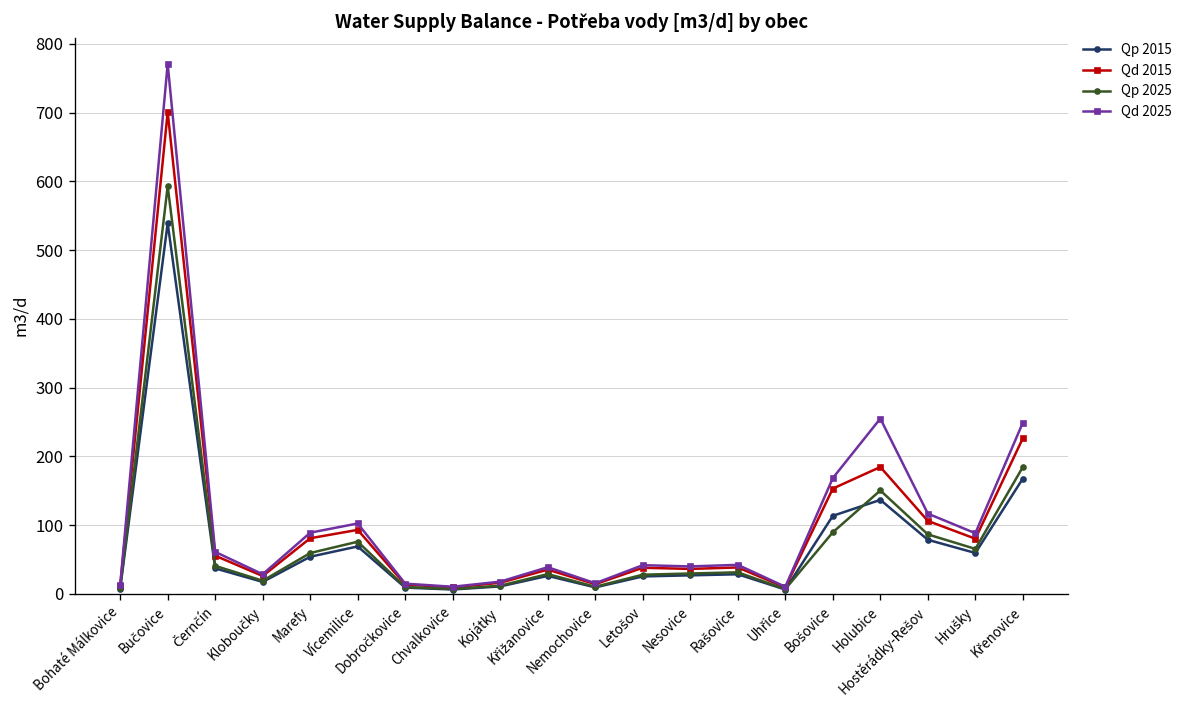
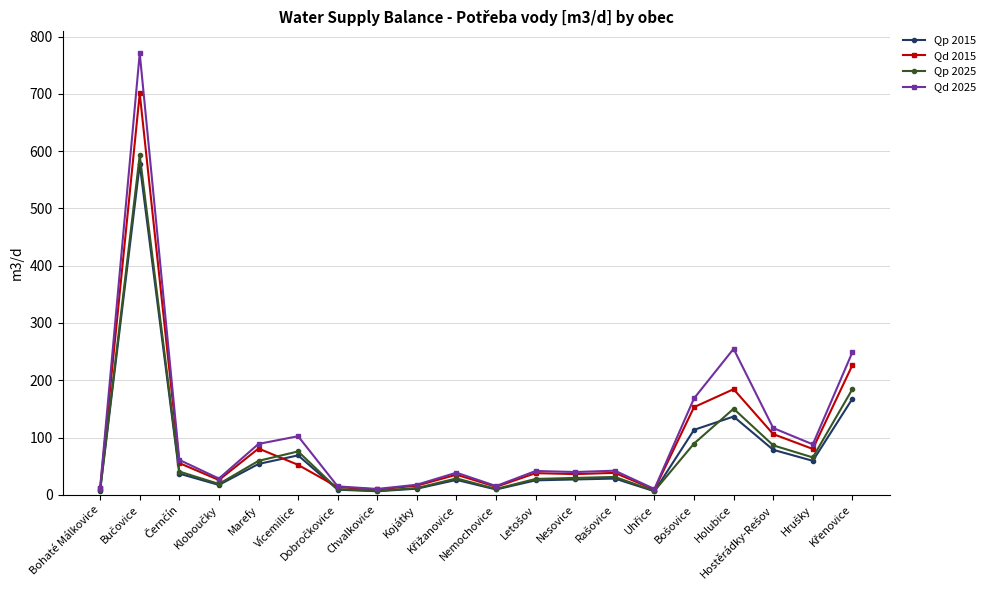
  {
    "Qp 2015": {
-     "Bučovice": 540,
+     "Bučovice": 580,
      "Marefy": 50,
      "Vícemilice": 70,
      "Bošovice": 110,
      "Holubice": 140,
      "Hostěrádky-Rešov": 80,
      "Hrušky": 60,
      "Křenovice": 170
    },
    "Qd 2015": {
      "Bučovice": 700,
      "Černčín": 60,
      "Marefy": 80,
-     "Vícemilice": 90,
+     "Vícemilice": 50,
      "Bošovice": 150,
      "Holubice": 180,
      "Hostěrádky-Rešov": 110,
      "Hrušky": 80,
      "Křenovice": 230
    },
    "Qp 2025": {
      "Bučovice": 590,
      "Marefy": 60,
      "Vícemilice": 80,
      "Bošovice": 90,
      "Holubice": 150,
      "Hostěrádky-Rešov": 90,
      "Hrušky": 70,
      "Křenovice": 180
    },
    "Qd 2025": {
      "Bučovice": 770,
      "Černčín": 60,
      "Marefy": 90,
      "Vícemilice": 100,
      "Bošovice": 170,
      "Holubice": 250,
      "Hostěrádky-Rešov": 120,
      "Hrušky": 90,
      "Křenovice": 250
    }
  }
